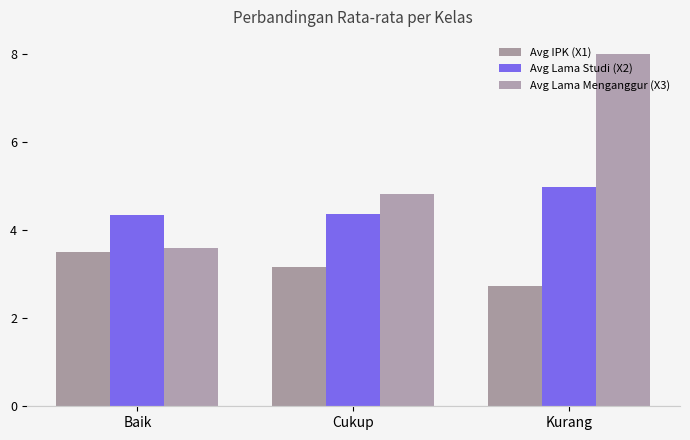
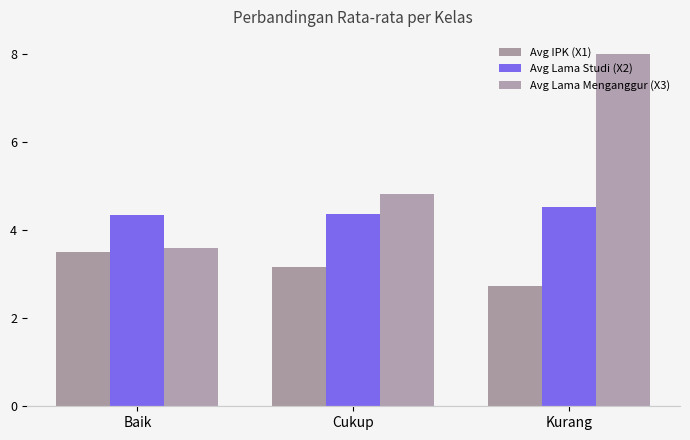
  {
    "Avg Lama Studi (X2)": {
      "Baik": 4.4,
      "Cukup": 4.4,
-     "Kurang": 5.0
+     "Kurang": 4.5
    }
  }
